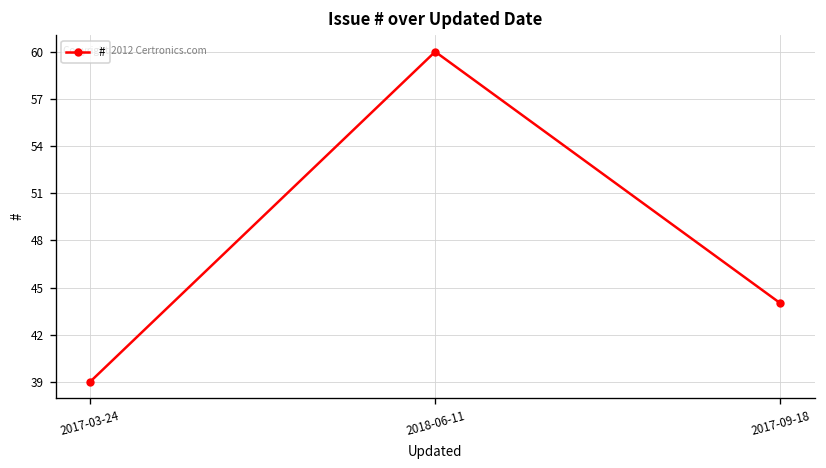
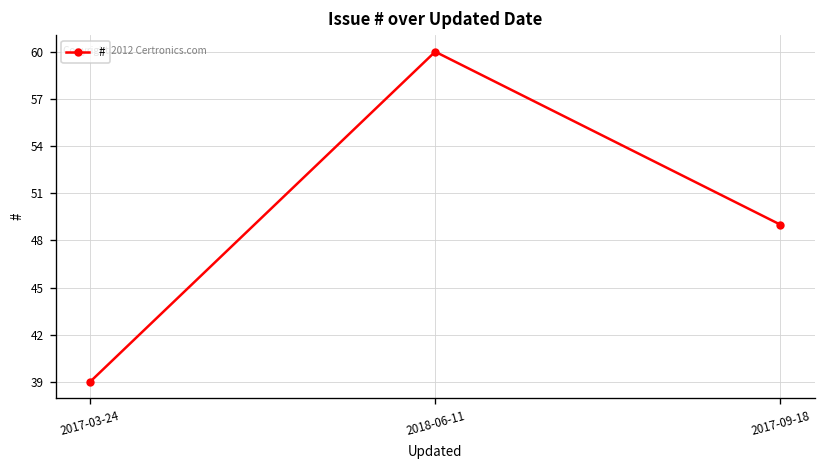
  {
    "2017-03-24": 39,
    "2018-06-11": 60,
-   "2017-09-18": 44
+   "2017-09-18": 49
  }
